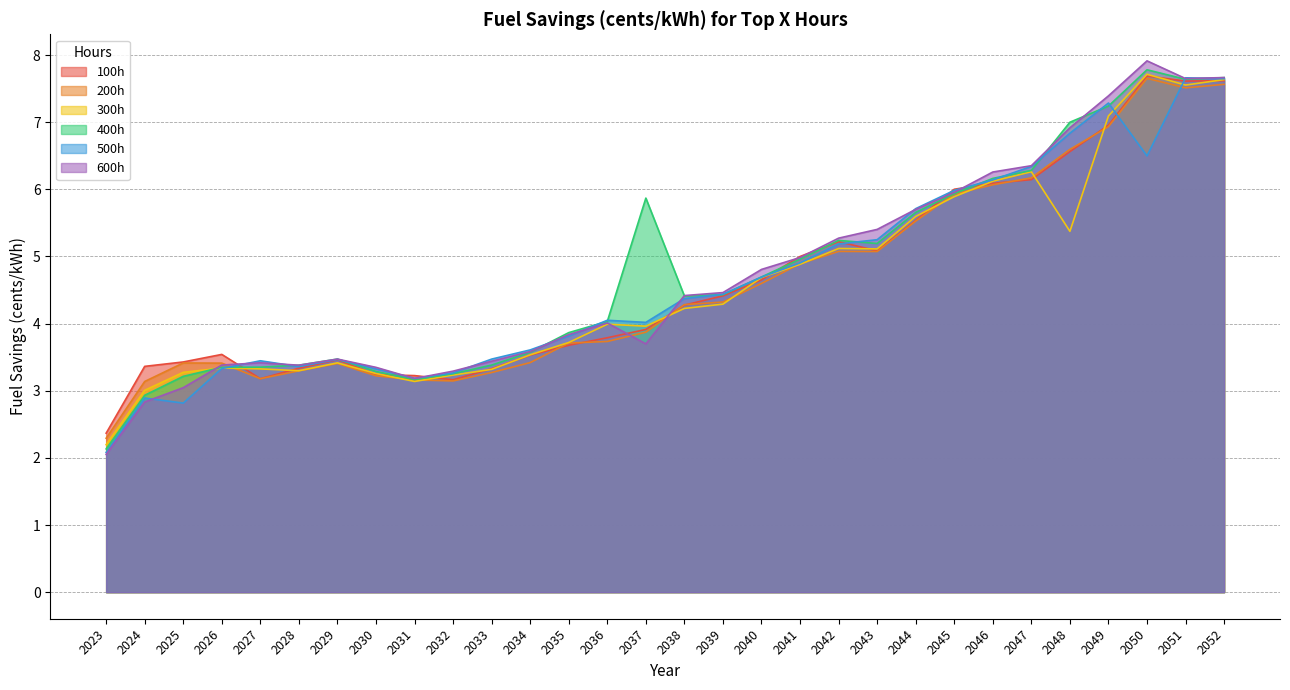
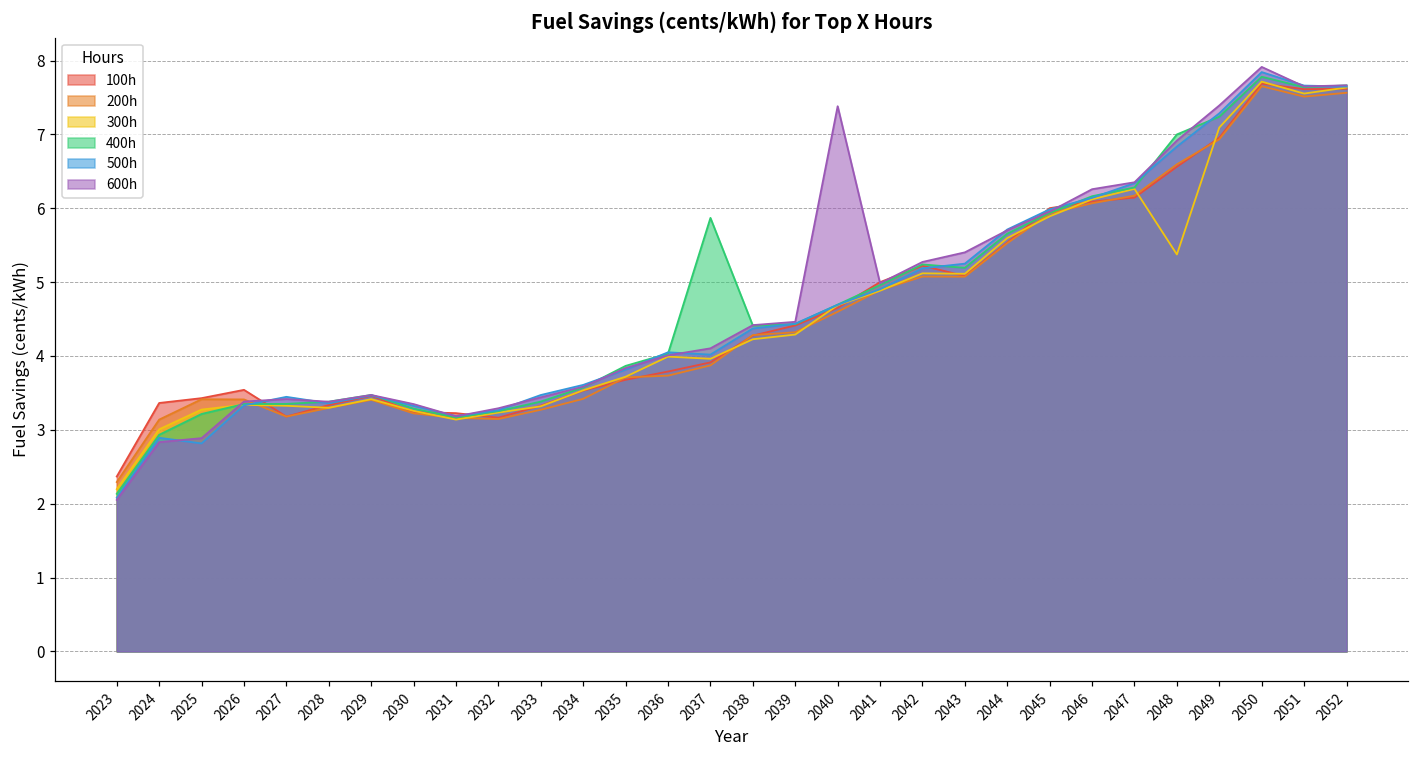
  {
    "300h": {
      "2023": 2.2,
      "2024": 3.0,
      "2025": 3.3,
      "2037": 4.0,
      "2038": 4.2,
      "2042": 5.1,
      "2044": 5.6,
      "2045": 5.9,
      "2048": 5.4,
      "2049": 7.1,
      "2051": 7.6
    },
    "400h": {
      "2023": 2.1,
      "2024": 2.9,
      "2025": 3.2,
      "2033": 3.4,
      "2037": 5.9,
      "2043": 5.2,
      "2044": 5.7,
      "2048": 7.0,
      "2049": 7.2,
      "2050": 7.8
    },
    "500h": {
      "2024": 2.9,
      "2025": 2.8,
      "2037": 4.0,
      "2038": 4.4,
      "2043": 5.3,
      "2048": 6.8,
      "2049": 7.3,
-     "2050": 6.5
+     "2050": 7.8
    },
    "600h": {
      "2024": 2.8,
-     "2025": 3.0,
-     "2037": 3.7,
-     "2040": 4.8,
+     "2025": 2.9,
+     "2037": 4.1,
+     "2040": 7.4,
      "2043": 5.4,
      "2046": 6.3,
      "2048": 6.9,
      "2049": 7.4,
      "2050": 7.9
    }
  }
